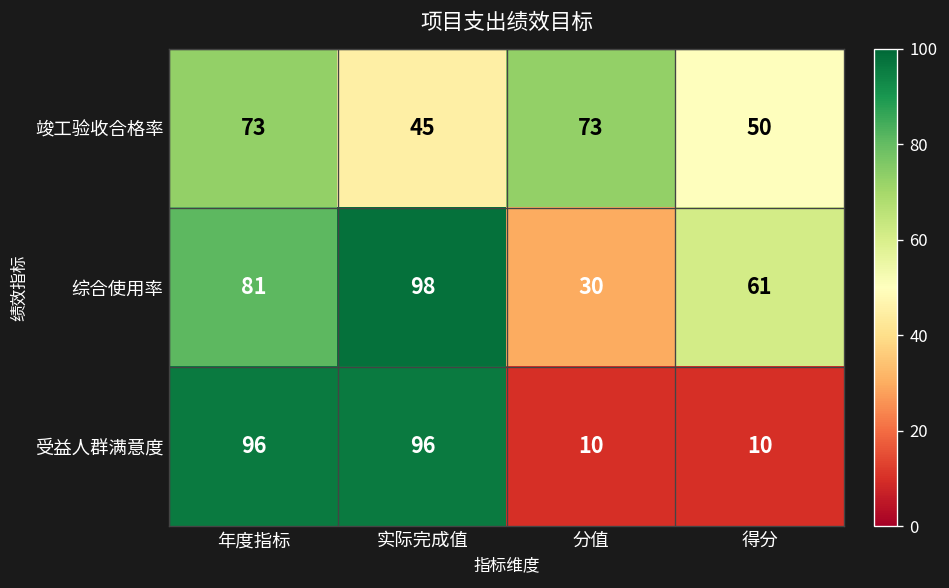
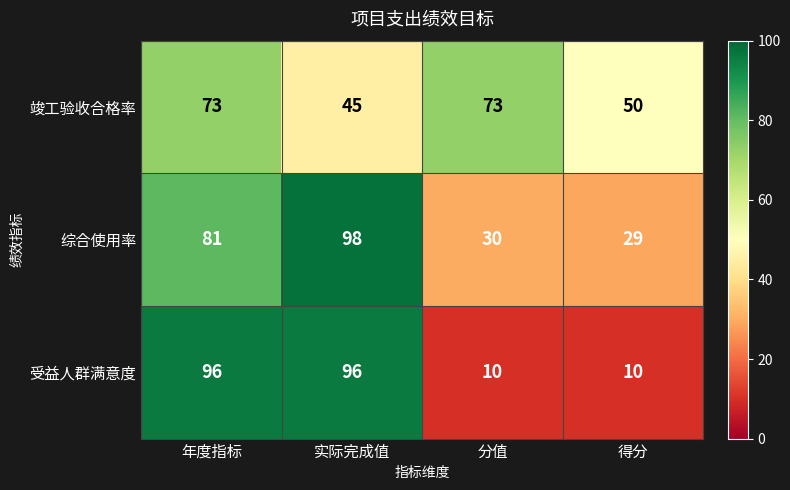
  {
    "竣工验收合格率": {
      "年度指标": 73,
      "实际完成值": 45,
      "分值": 73,
      "得分": 50
    },
    "综合使用率": {
      "年度指标": 81,
      "实际完成值": 98,
      "分值": 30,
-     "得分": 61
+     "得分": 29
    },
    "受益人群满意度": {
      "年度指标": 96,
      "实际完成值": 96,
      "分值": 10,
      "得分": 10
    }
  }
